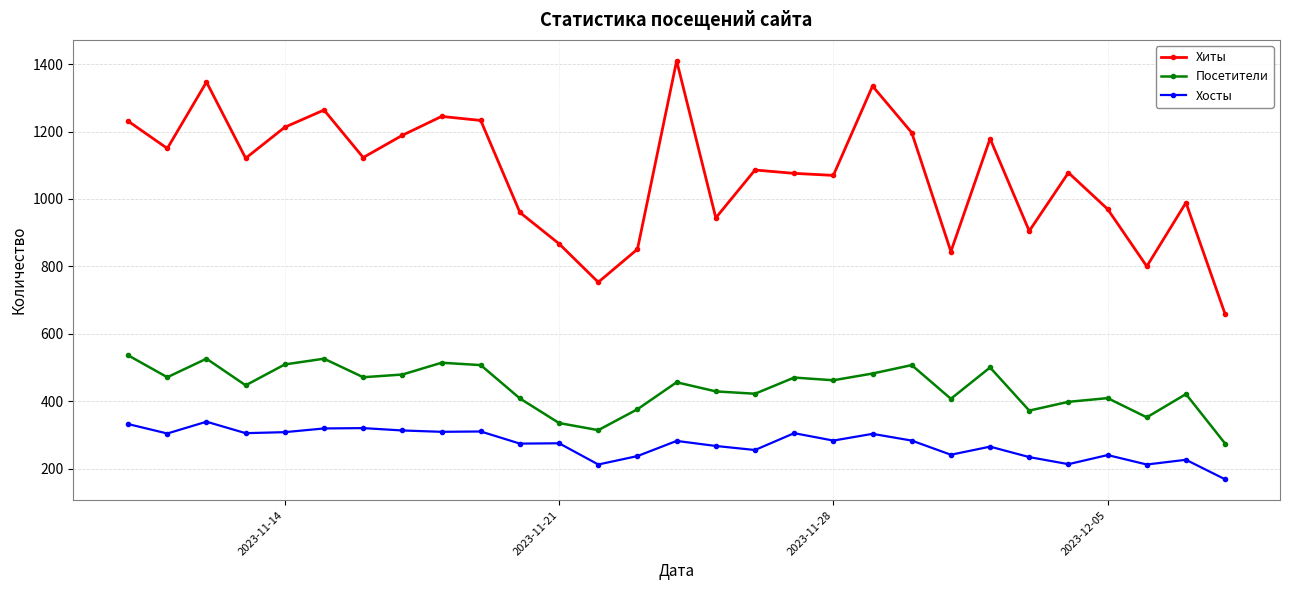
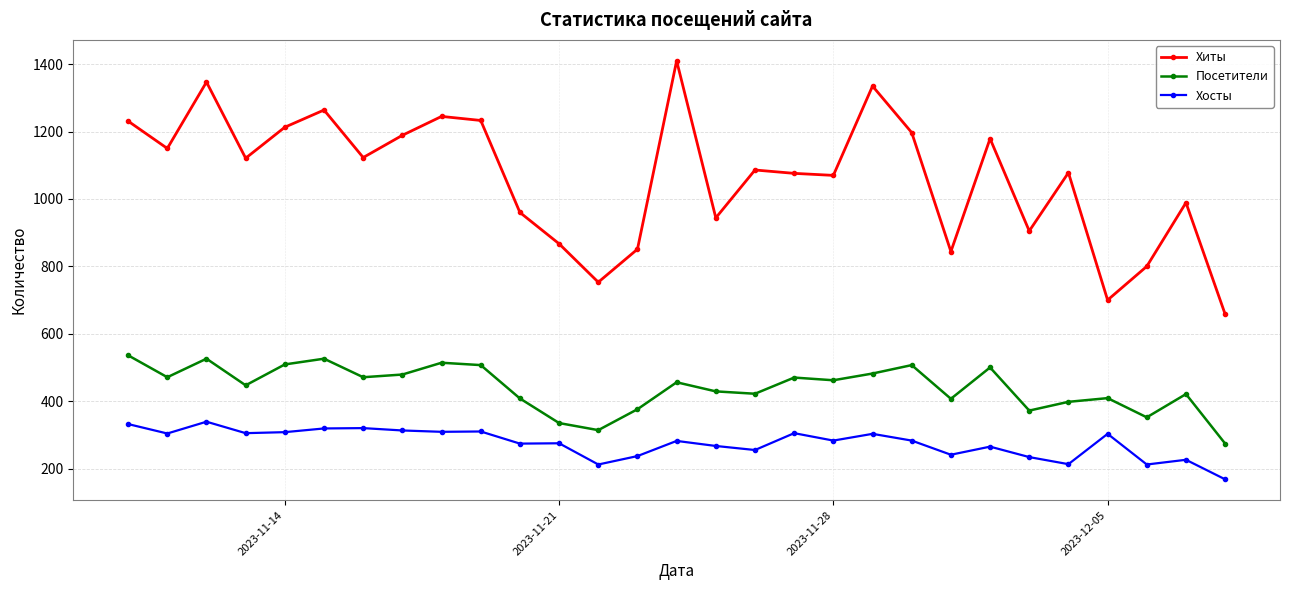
  {
    "Хиты": {
      "2023-11-14": 1210,
      "2023-11-21": 870,
      "2023-11-28": 1070,
-     "2023-12-05": 970
+     "2023-12-05": 700
    },
    "Посетители": {
      "2023-11-14": 510,
      "2023-11-21": 340,
      "2023-11-28": 460,
      "2023-12-05": 410
    },
    "Хосты": {
      "2023-11-14": 310,
      "2023-11-21": 280,
      "2023-11-28": 280,
-     "2023-12-05": 240
+     "2023-12-05": 300
    }
  }
